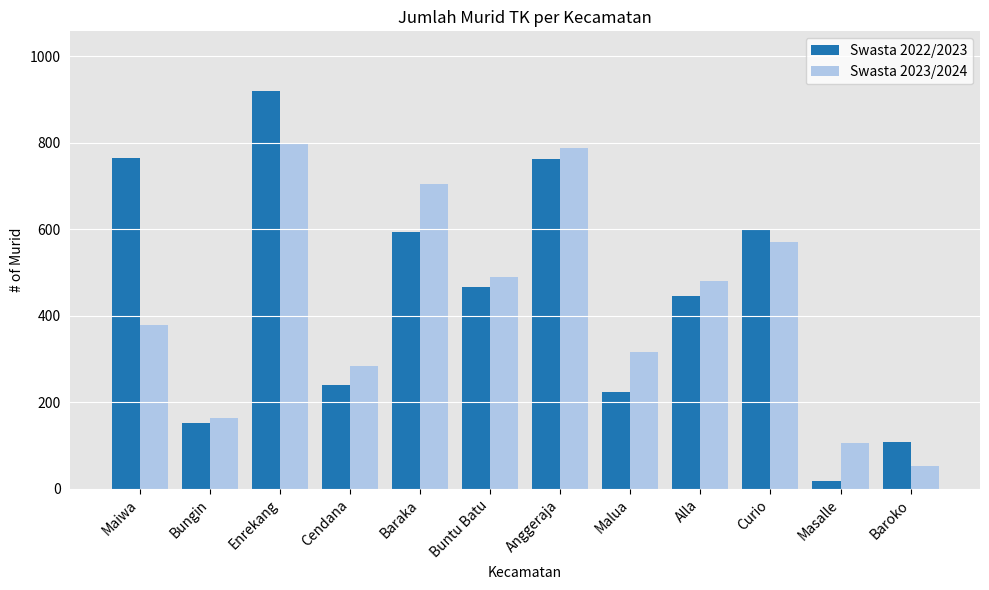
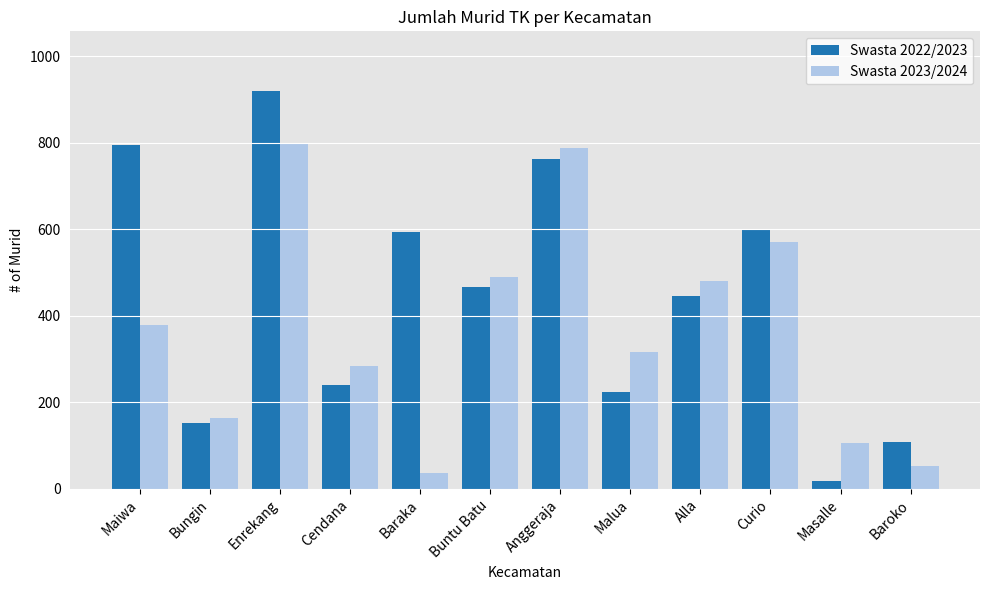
  {
    "Swasta 2022/2023": {
-     "Maiwa": 770,
+     "Maiwa": 800,
      "Bungin": 150,
      "Enrekang": 920,
      "Cendana": 240,
      "Baraka": 600,
      "Buntu Batu": 470,
      "Anggeraja": 760,
      "Malua": 230,
      "Alla": 450,
      "Curio": 600,
      "Masalle": 20,
      "Baroko": 110
    },
    "Swasta 2023/2024": {
      "Maiwa": 380,
      "Bungin": 160,
      "Enrekang": 800,
      "Cendana": 290,
-     "Baraka": 700,
+     "Baraka": 40,
      "Buntu Batu": 490,
      "Anggeraja": 790,
      "Malua": 320,
      "Alla": 480,
      "Curio": 570,
      "Masalle": 110,
      "Baroko": 50
    }
  }
